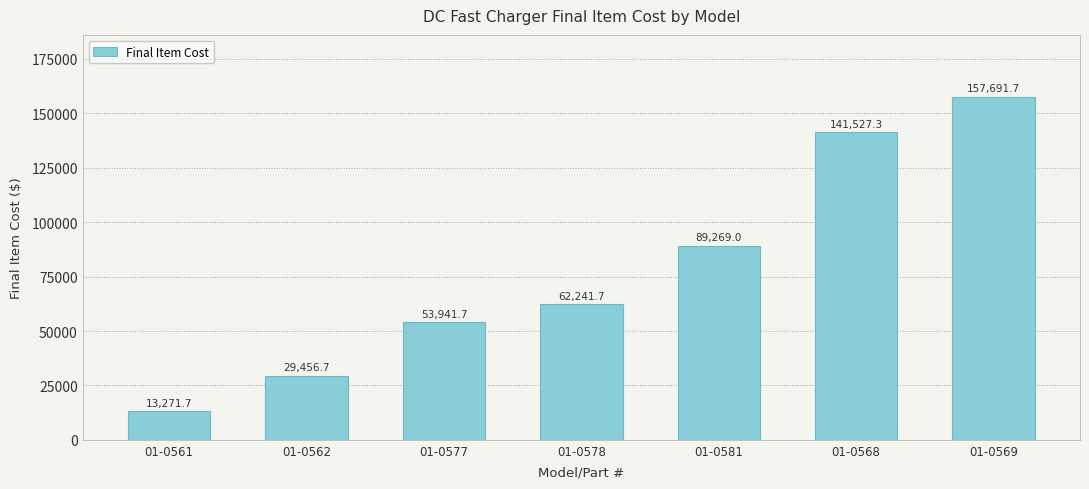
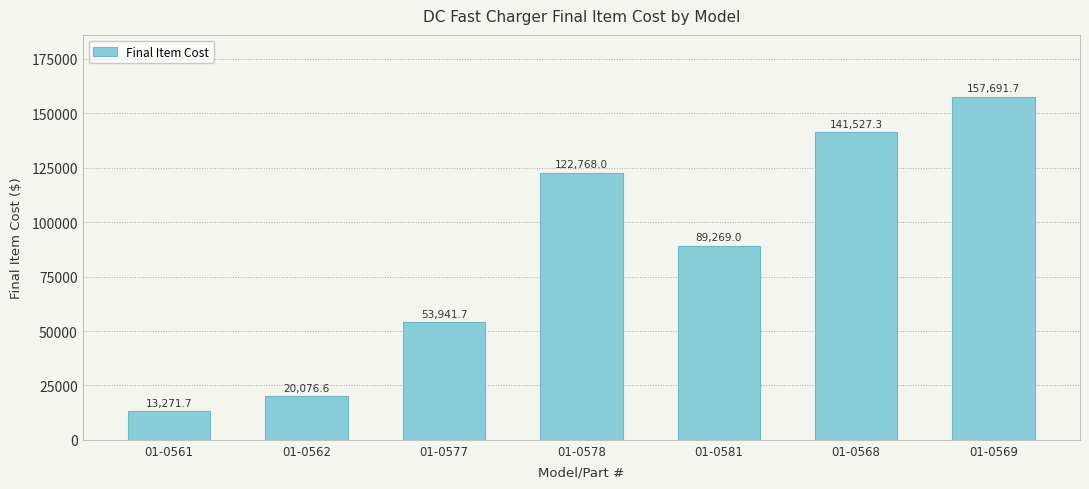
  {
    "01-0561": "13,271.7",
-   "01-0562": "29,456.7",
+   "01-0562": "20,076.6",
    "01-0577": "53,941.7",
-   "01-0578": "62,241.7",
+   "01-0578": "122,768.0",
    "01-0581": "89,269.0",
    "01-0568": "141,527.3",
    "01-0569": "157,691.7"
  }
